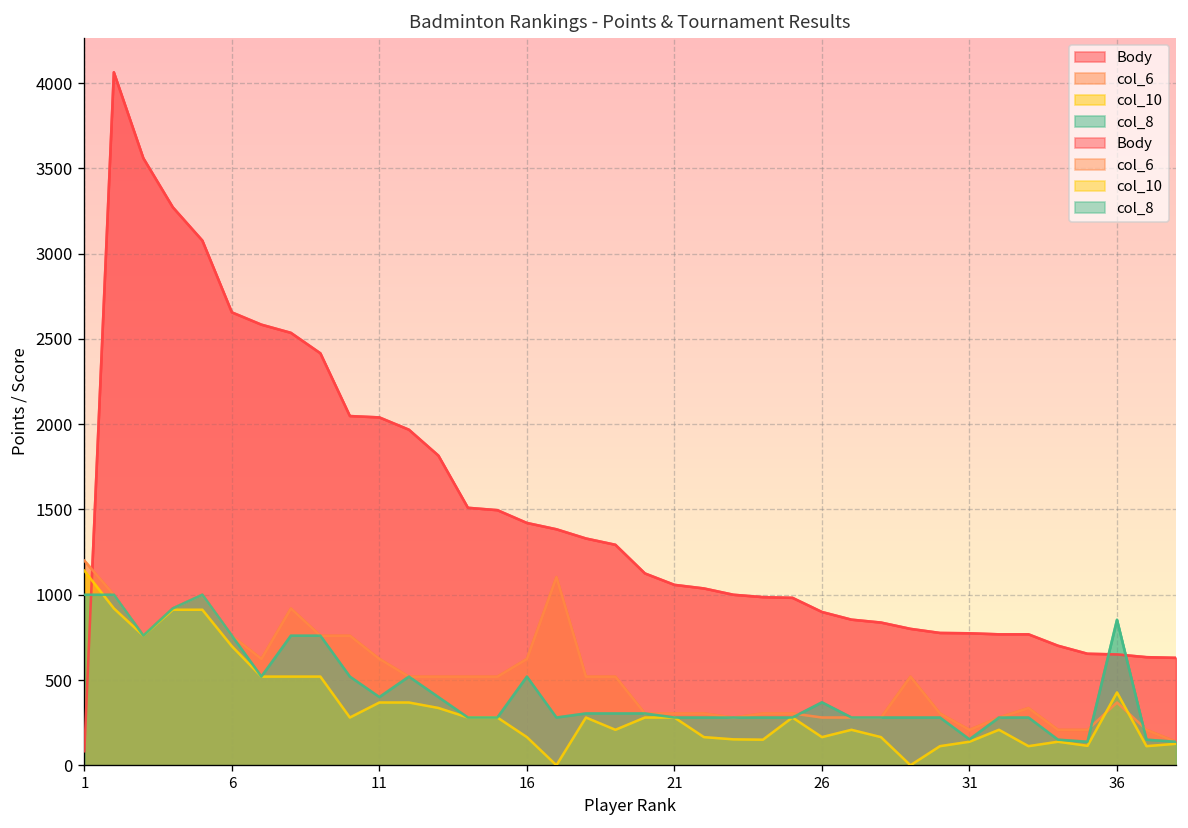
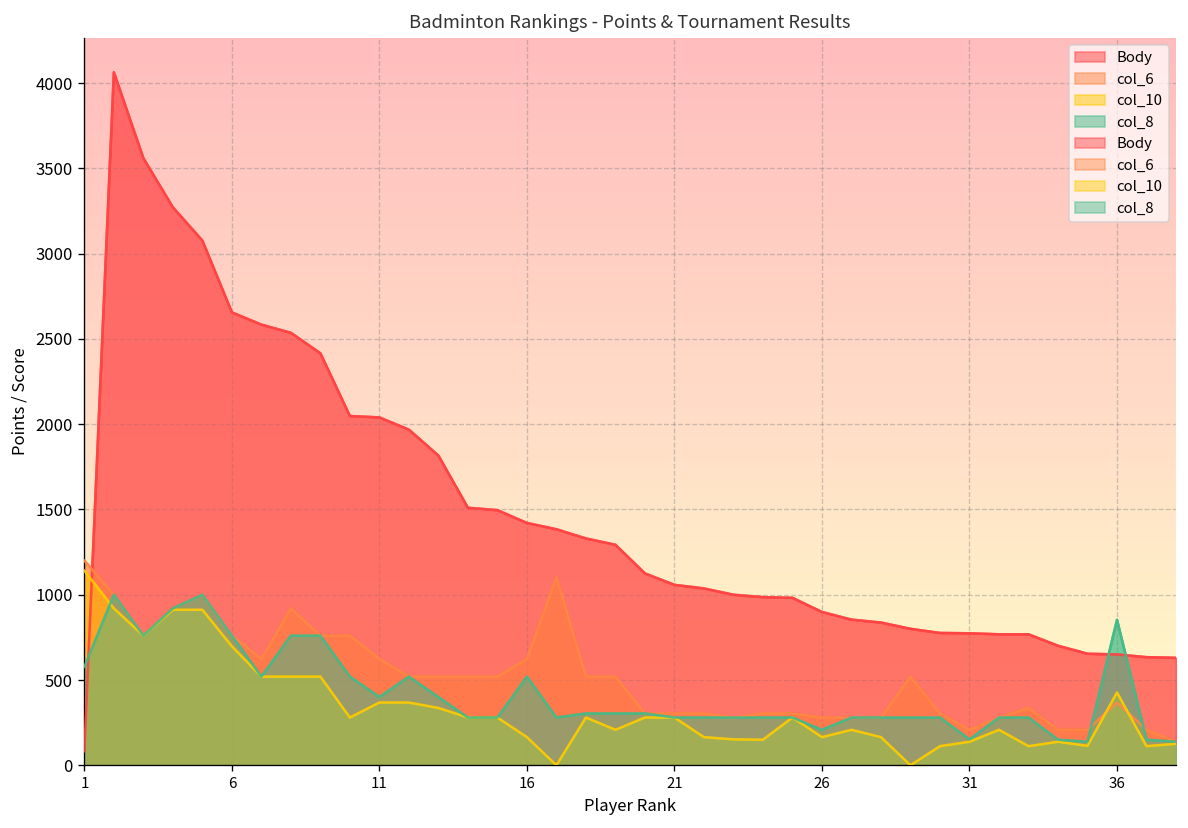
  {
    "col_10": {
      "1": 1140,
      "6": 700,
      "11": 370,
      "16": 170,
      "26": 170,
      "36": 430
    },
    "col_8": {
-     "1": 1000,
+     "1": 580,
      "11": 400,
      "16": 520,
-     "26": 370,
+     "26": 210,
      "36": 850
    }
  }
